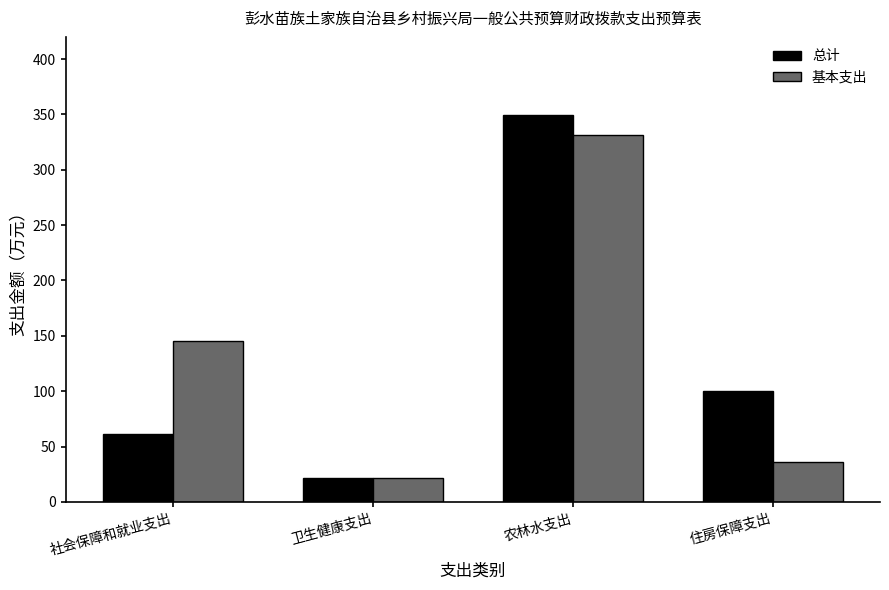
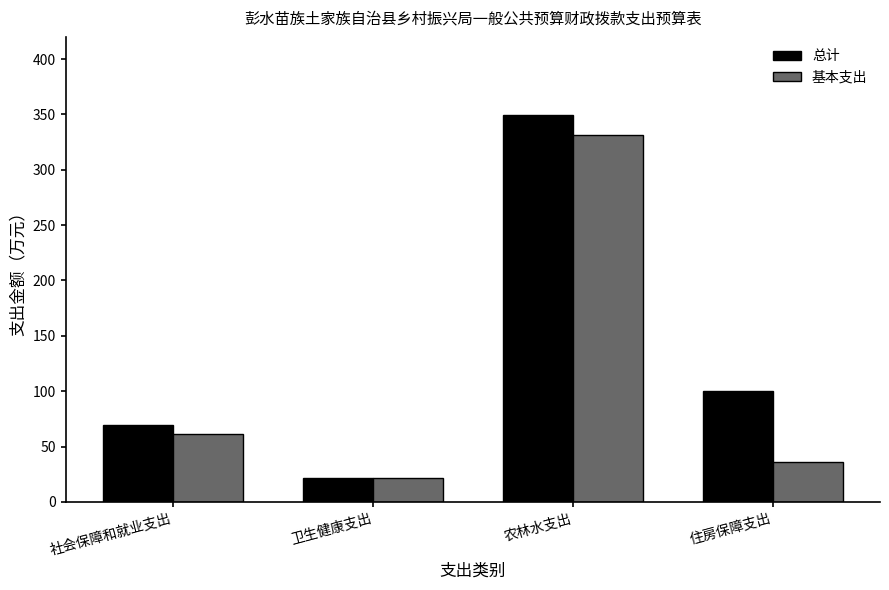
  {
    "总计": {
-     "社会保障和就业支出": 62,
+     "社会保障和就业支出": 69,
      "卫生健康支出": 21,
      "农林水支出": 350,
      "住房保障支出": 100
    },
    "基本支出": {
-     "社会保障和就业支出": 146,
+     "社会保障和就业支出": 62,
      "卫生健康支出": 21,
      "农林水支出": 331,
      "住房保障支出": 36
    }
  }
